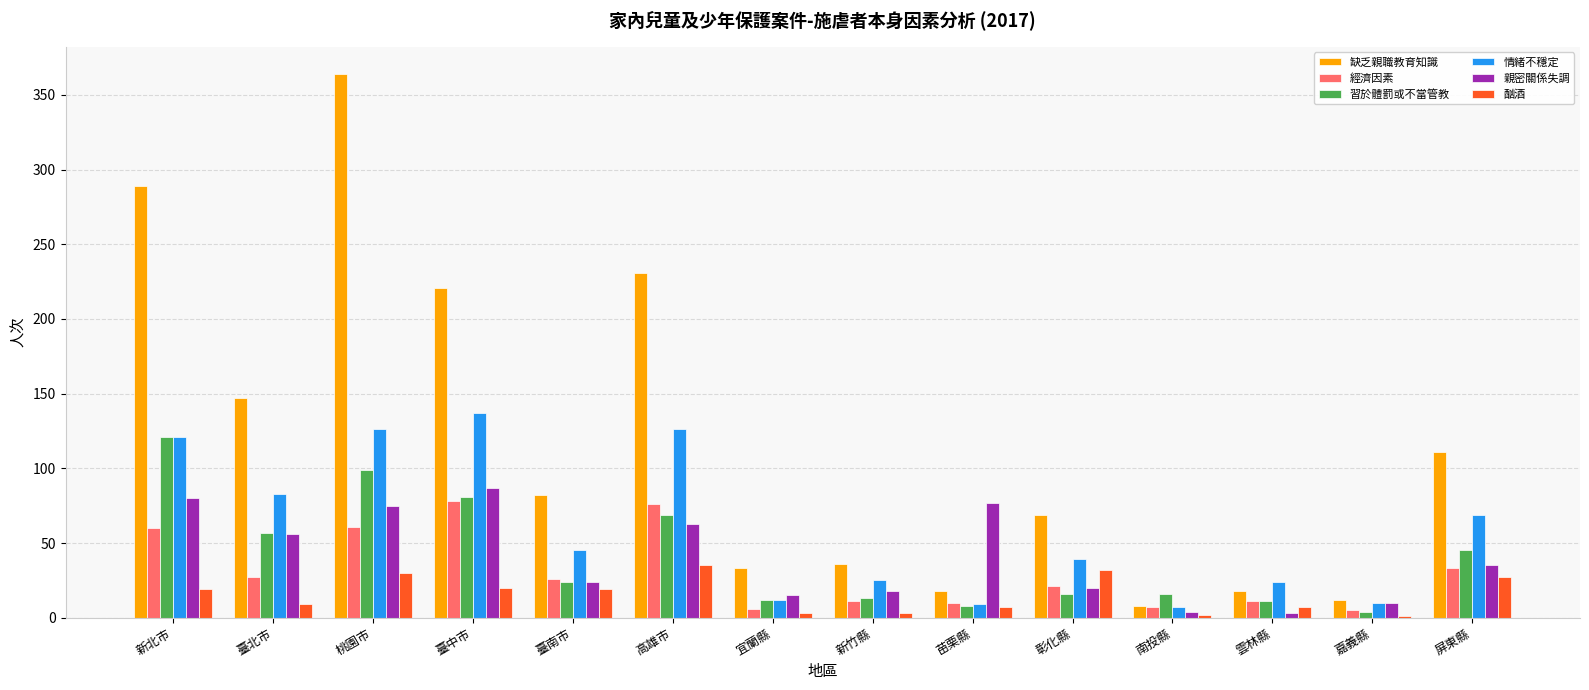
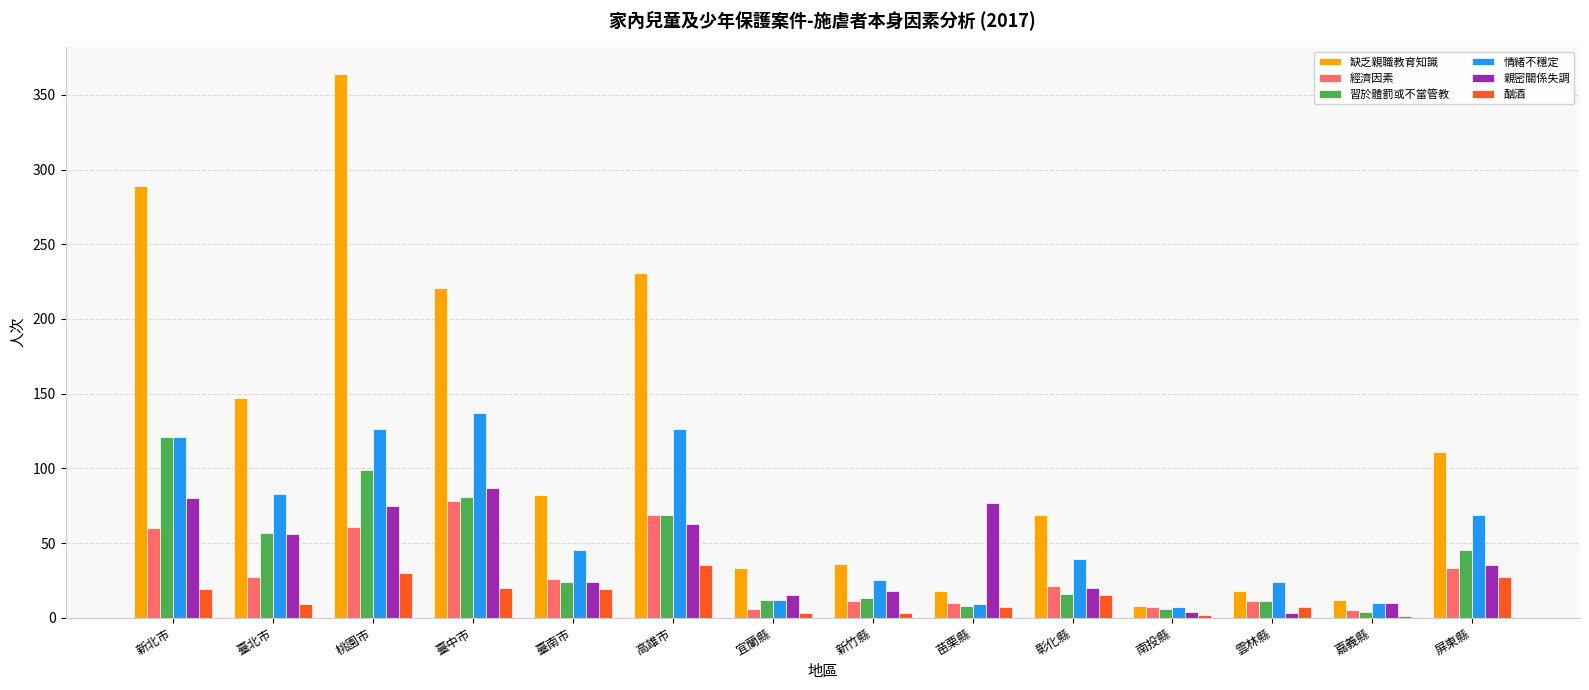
  {
    "缺乏親職教育知識": {
      "新北市": 289,
      "臺北市": 147,
      "桃園市": 364,
      "臺中市": 221,
      "臺南市": 82,
      "高雄市": 231,
      "宜蘭縣": 33,
      "新竹縣": 36,
      "苗栗縣": 18,
      "彰化縣": 69,
      "南投縣": 8,
      "雲林縣": 18,
      "嘉義縣": 12,
      "屏東縣": 111
    },
    "經濟因素": {
      "新北市": 60,
      "臺北市": 27,
      "桃園市": 61,
      "臺中市": 78,
      "臺南市": 26,
-     "高雄市": 76,
+     "高雄市": 69,
      "宜蘭縣": 6,
      "新竹縣": 11,
      "苗栗縣": 10,
      "彰化縣": 21,
      "南投縣": 7,
      "雲林縣": 11,
      "嘉義縣": 5,
      "屏東縣": 33
    },
    "習於體罰或不當管教": {
      "新北市": 121,
      "臺北市": 57,
      "桃園市": 99,
      "臺中市": 81,
      "臺南市": 24,
      "高雄市": 69,
      "宜蘭縣": 12,
      "新竹縣": 13,
      "苗栗縣": 8,
      "彰化縣": 16,
-     "南投縣": 16,
+     "南投縣": 6,
      "雲林縣": 11,
      "嘉義縣": 4,
      "屏東縣": 45
    },
    "情緒不穩定": {
      "新北市": 121,
      "臺北市": 83,
      "桃園市": 126,
      "臺中市": 137,
      "臺南市": 45,
      "高雄市": 126,
      "宜蘭縣": 12,
      "新竹縣": 25,
      "苗栗縣": 9,
      "彰化縣": 39,
      "南投縣": 7,
      "雲林縣": 24,
      "嘉義縣": 10,
      "屏東縣": 69
    },
    "親密關係失調": {
      "新北市": 80,
      "臺北市": 56,
      "桃園市": 75,
      "臺中市": 87,
      "臺南市": 24,
      "高雄市": 63,
      "宜蘭縣": 15,
      "新竹縣": 18,
      "苗栗縣": 77,
      "彰化縣": 20,
      "南投縣": 4,
      "雲林縣": 3,
      "嘉義縣": 10,
      "屏東縣": 35
    },
    "酗酒": {
      "新北市": 19,
      "臺北市": 9,
      "桃園市": 30,
      "臺中市": 20,
      "臺南市": 19,
      "高雄市": 35,
      "宜蘭縣": 3,
      "新竹縣": 3,
      "苗栗縣": 7,
-     "彰化縣": 32,
+     "彰化縣": 15,
      "南投縣": 2,
      "雲林縣": 7,
      "屏東縣": 27
    }
  }
